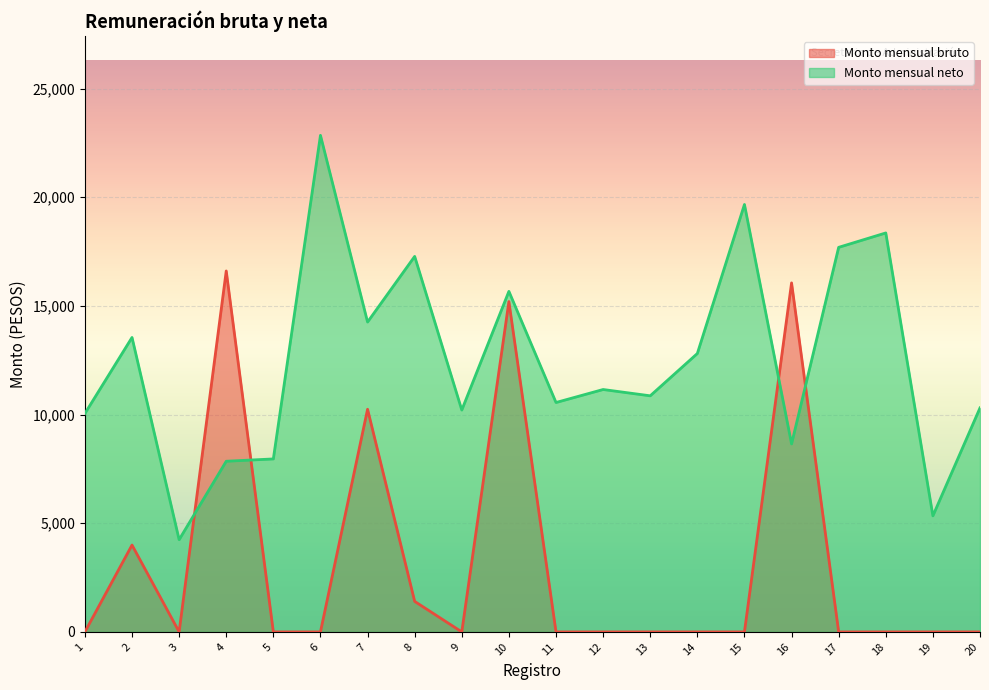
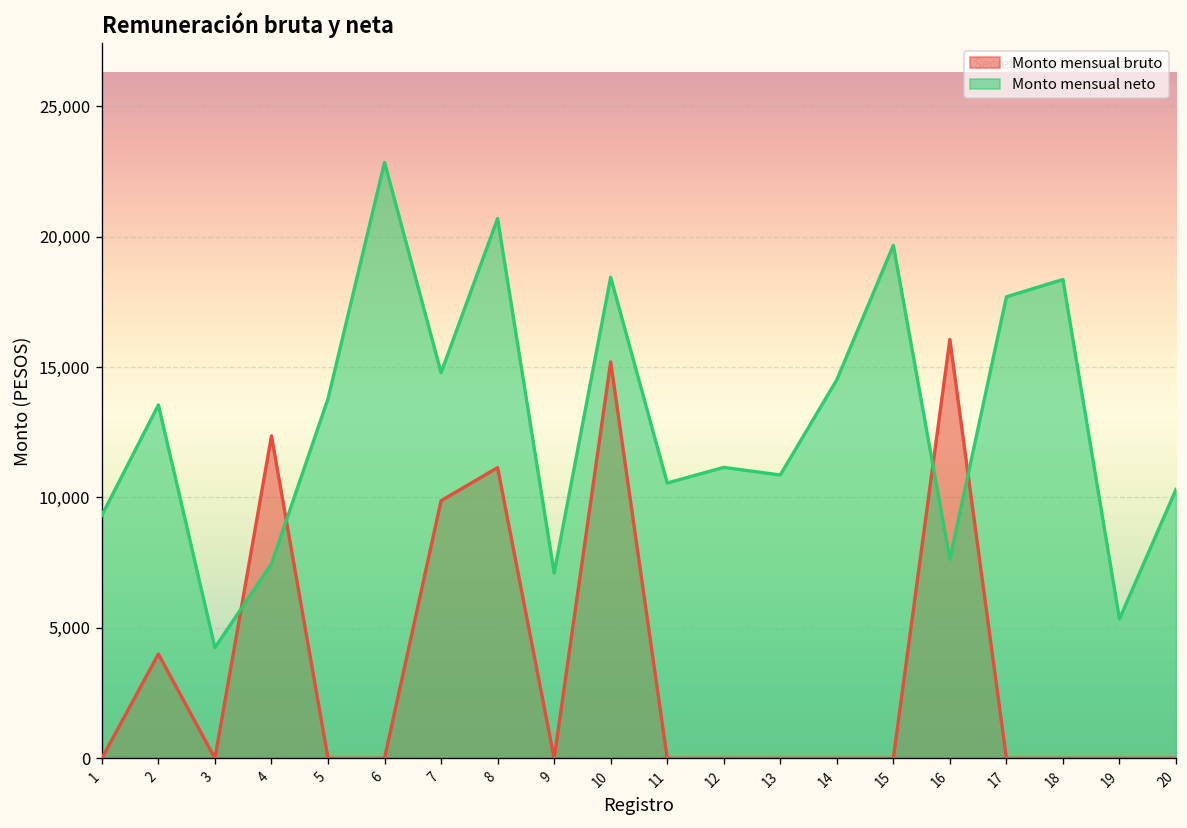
  {
    "Monto mensual bruto": {
      "1": "0",
      "2": "4,000",
      "3": "0",
-     "4": "16,600",
+     "4": "12,400",
      "5": "0",
      "6": "0",
-     "7": "10,200",
-     "8": "1,400",
+     "7": "9,900",
+     "8": "11,100",
      "9": "0",
      "10": "15,200",
      "11": "0",
      "12": "0",
      "13": "0",
      "14": "0",
      "15": "0",
      "16": "16,100",
      "17": "0",
      "18": "0",
      "19": "0",
      "20": "0"
    },
    "Monto mensual neto": {
-     "1": "10,000",
+     "1": "9,300",
      "2": "13,500",
      "3": "4,200",
-     "4": "7,900",
-     "5": "8,000",
+     "4": "7,500",
+     "5": "13,800",
      "6": "22,800",
-     "7": "14,300",
-     "8": "17,300",
-     "9": "10,200",
-     "10": "15,700",
+     "7": "14,800",
+     "8": "20,700",
+     "9": "7,100",
+     "10": "18,400",
      "11": "10,600",
      "12": "11,200",
      "13": "10,900",
-     "14": "12,800",
+     "14": "14,500",
      "15": "19,700",
-     "16": "8,600",
+     "16": "7,600",
      "17": "17,700",
      "18": "18,400",
      "19": "5,300",
      "20": "10,300"
    }
  }
